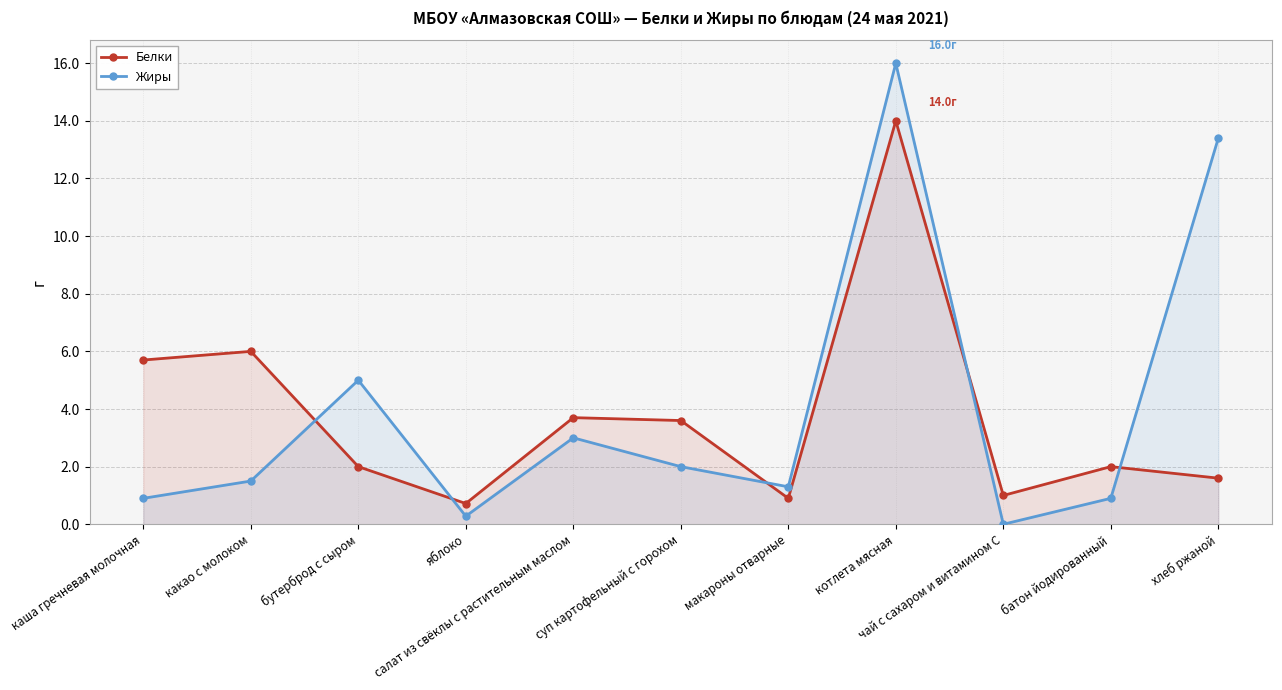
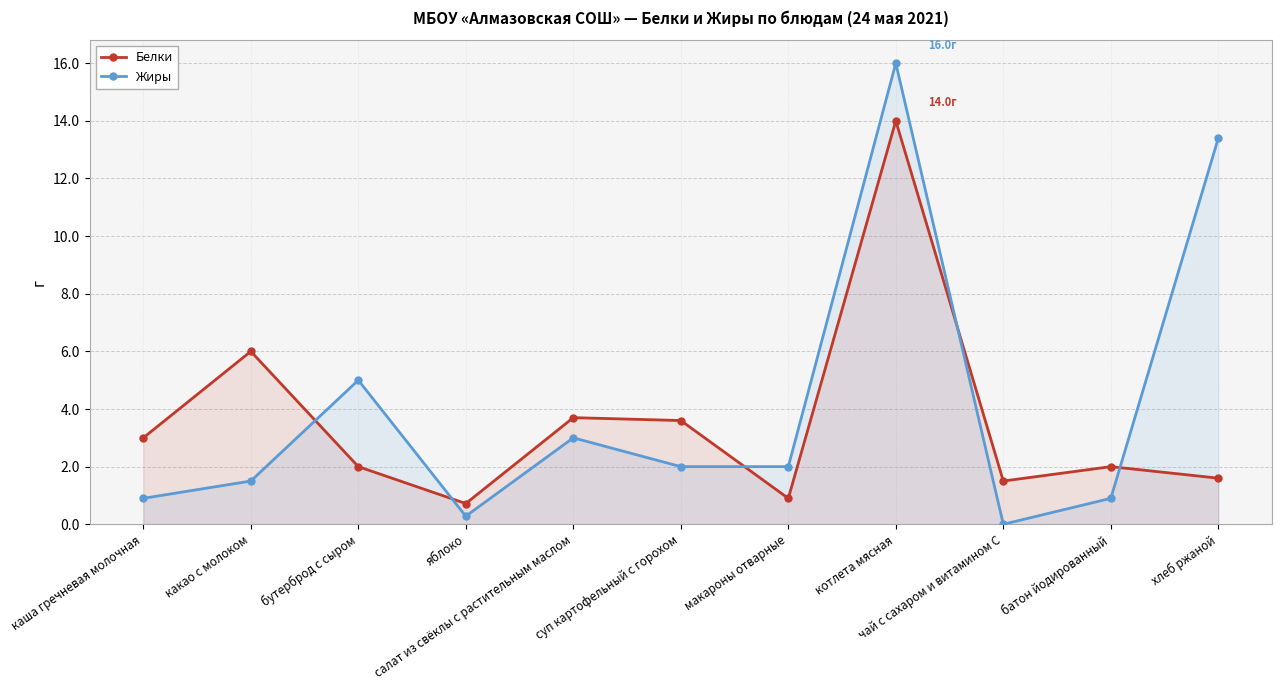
  {
    "Белки": {
-     "каша гречневая молочная": 5.7,
+     "каша гречневая молочная": 3.0,
      "какао с молоком": 6.0,
      "бутерброд с сыром": 2.0,
      "яблоко": 0.7,
      "салат из свёклы с растительным маслом": 3.7,
      "суп картофельный с горохом": 3.6,
      "макароны отварные": 0.9,
      "котлета мясная": 14.0,
-     "чай с сахаром и витамином С": 1.0,
+     "чай с сахаром и витамином С": 1.5,
      "батон йодированный": 2.0,
      "хлеб ржаной": 1.6
    },
    "Жиры": {
      "каша гречневая молочная": 0.9,
      "какао с молоком": 1.5,
      "бутерброд с сыром": 5.0,
      "яблоко": 0.3,
      "салат из свёклы с растительным маслом": 3.0,
      "суп картофельный с горохом": 2.0,
-     "макароны отварные": 1.3,
+     "макароны отварные": 2.0,
      "котлета мясная": 16.0,
      "чай с сахаром и витамином С": 0.0,
      "батон йодированный": 0.9,
      "хлеб ржаной": 13.4
    }
  }
